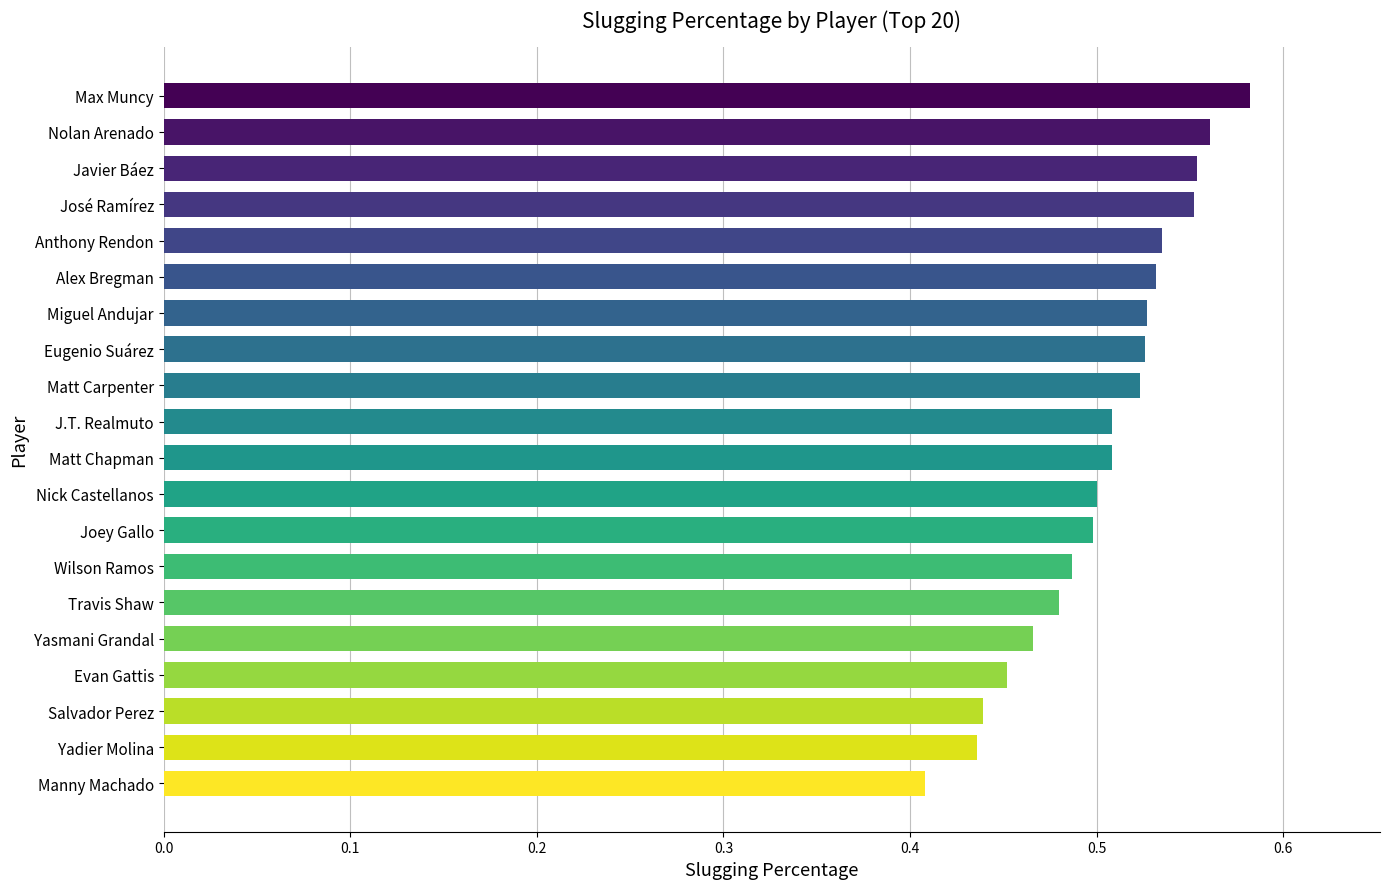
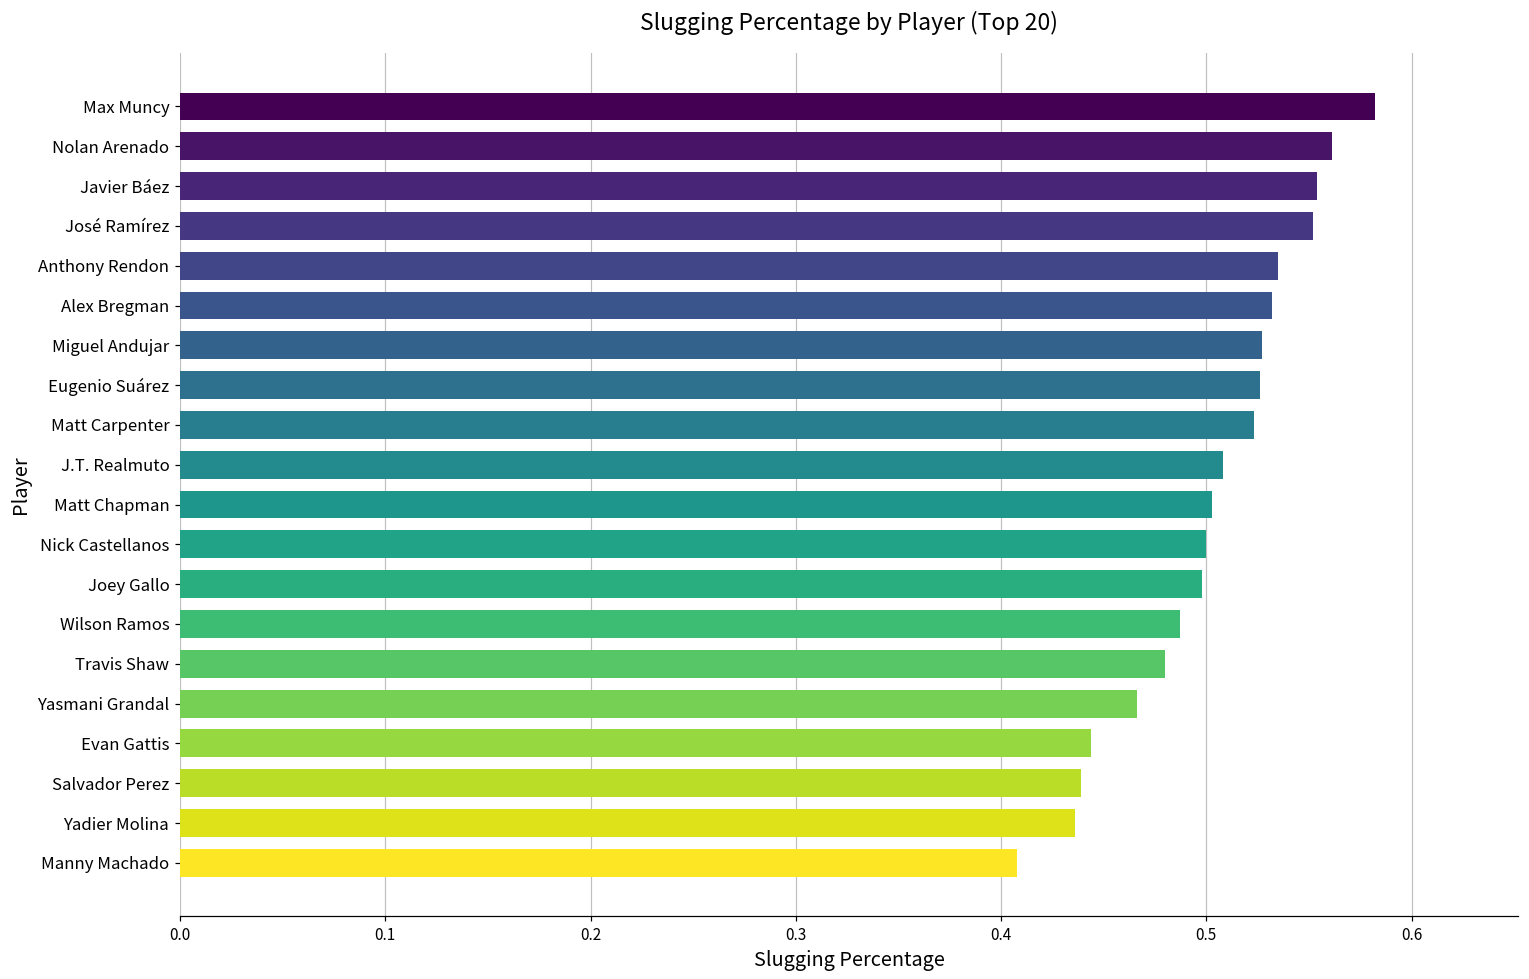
  {
    "Max Muncy": 0.582,
    "Nolan Arenado": 0.561,
    "Javier Báez": 0.554,
    "José Ramírez": 0.552,
    "Anthony Rendon": 0.535,
    "Alex Bregman": 0.532,
    "Miguel Andujar": 0.527,
    "Eugenio Suárez": 0.526,
    "Matt Carpenter": 0.523,
    "J.T. Realmuto": 0.508,
-   "Matt Chapman": 0.508,
+   "Matt Chapman": 0.503,
    "Nick Castellanos": 0.500,
    "Joey Gallo": 0.498,
    "Wilson Ramos": 0.487,
    "Travis Shaw": 0.480,
    "Yasmani Grandal": 0.466,
-   "Evan Gattis": 0.452,
+   "Evan Gattis": 0.444,
    "Salvador Perez": 0.439,
    "Yadier Molina": 0.436,
    "Manny Machado": 0.408
  }
